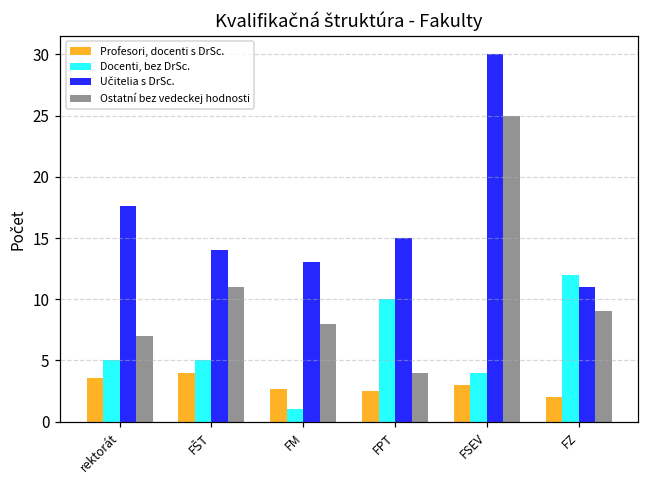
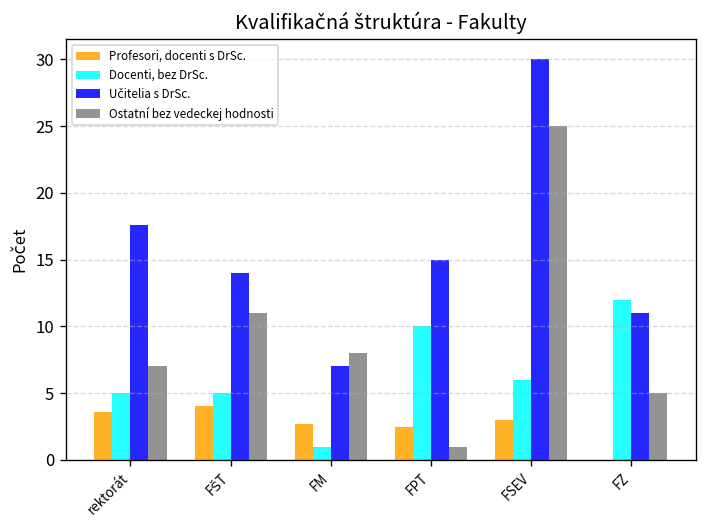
  {
    "Profesori, docenti s DrSc.": {
      "rektorát": 3.6,
      "FŠT": 4,
      "FM": 2.7,
      "FPT": 2.5,
      "FSEV": 3,
-     "FZ": 2
+     "FZ": 0
    },
    "Docenti, bez DrSc.": {
      "rektorát": 5,
      "FŠT": 5,
      "FM": 1,
      "FPT": 10,
-     "FSEV": 4,
+     "FSEV": 6,
      "FZ": 12
    },
    "Učitelia s DrSc.": {
      "rektorát": 17.6,
      "FŠT": 14,
-     "FM": 13,
+     "FM": 7,
      "FPT": 15,
      "FSEV": 30,
      "FZ": 11
    },
    "Ostatní bez vedeckej hodnosti": {
      "rektorát": 7,
      "FŠT": 11,
      "FM": 8,
-     "FPT": 4,
+     "FPT": 1,
      "FSEV": 25,
-     "FZ": 9
+     "FZ": 5
    }
  }
